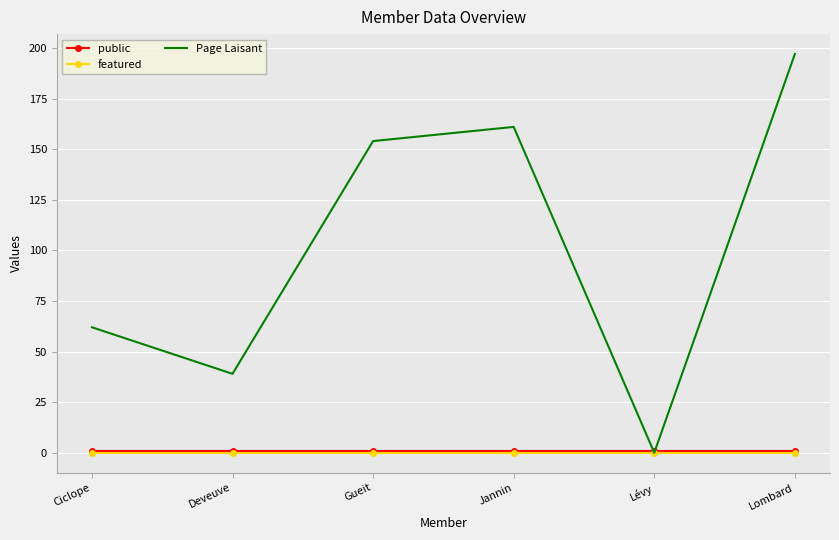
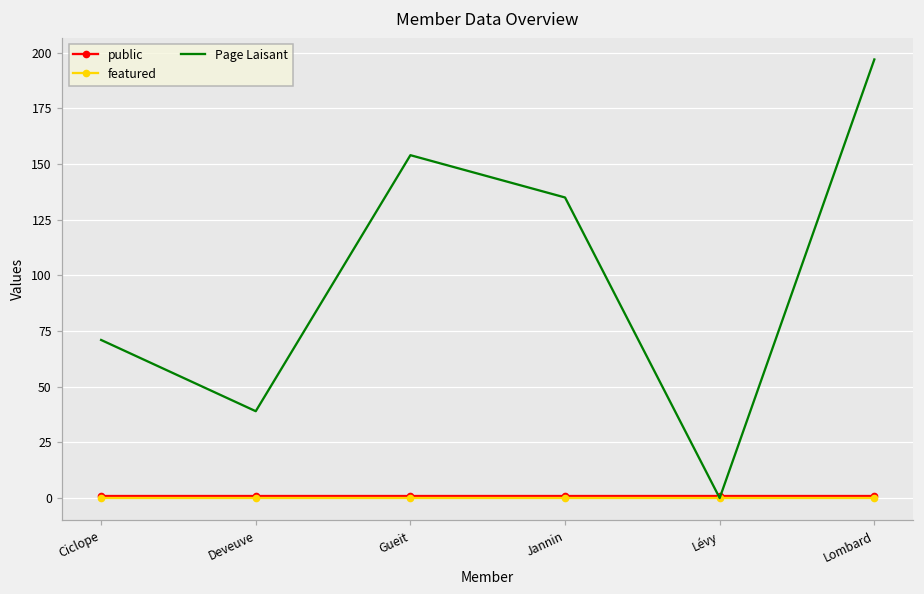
  {
    "Page Laisant": {
-     "Ciclope": 62,
+     "Ciclope": 71,
      "Deveuve": 39,
      "Gueit": 154,
-     "Jannin": 161,
+     "Jannin": 135,
      "Lombard": 197
    }
  }
